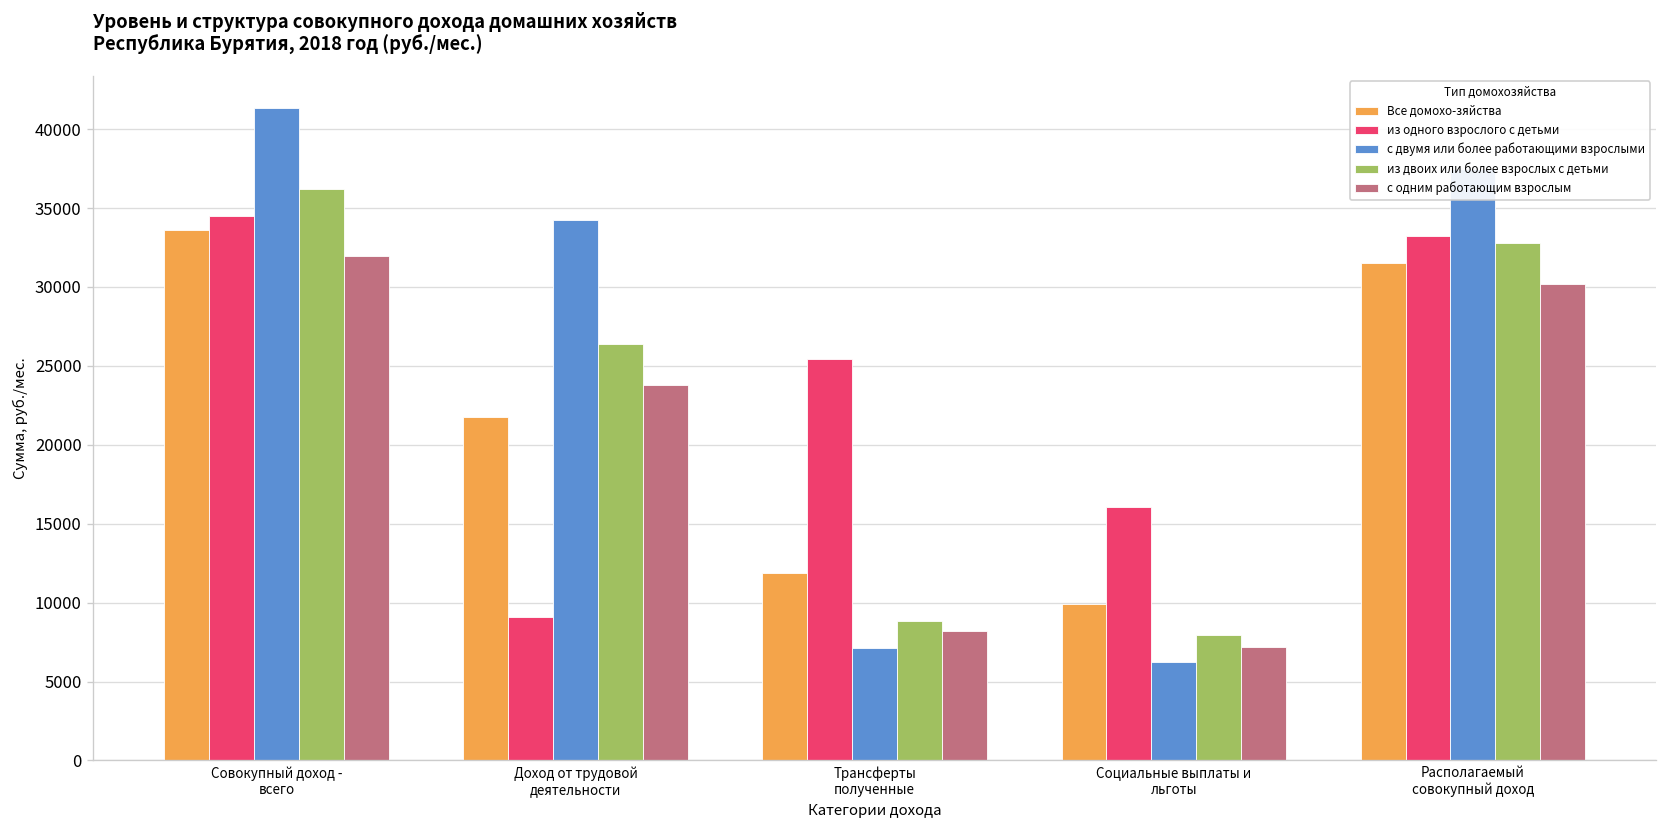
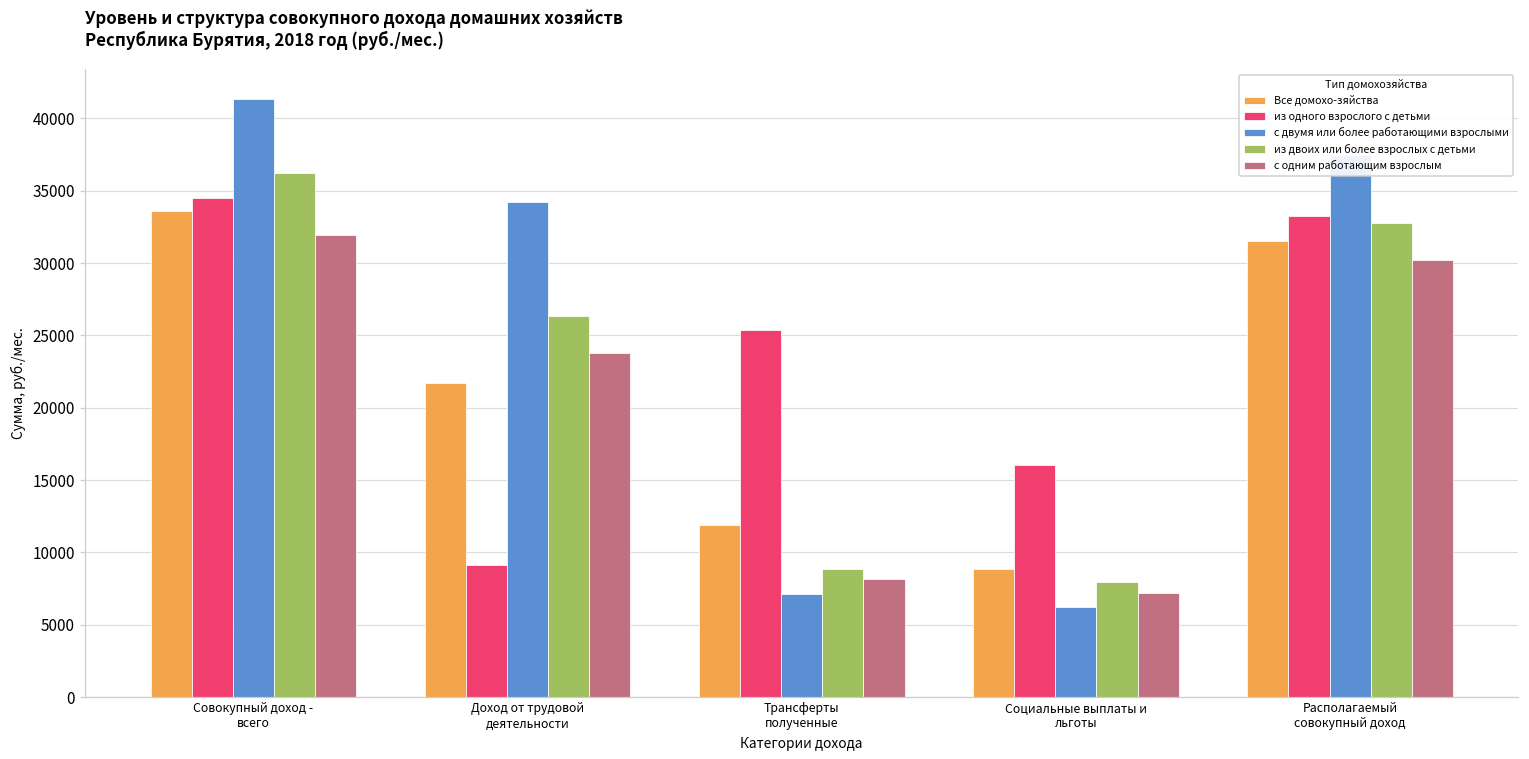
  {
    "Все домохо-зяйства": {
      "Совокупный доход - всего": 33600,
      "Доход от трудовой деятельности": 21700,
      "Трансферты полученные": 11900,
-     "Социальные выплаты и льготы": 9900,
+     "Социальные выплаты и льготы": 8900,
      "Располагаемый совокупный доход": 31500
    },
    "из одного взрослого с детьми": {
      "Совокупный доход - всего": 34500,
      "Доход от трудовой деятельности": 9100,
      "Трансферты полученные": 25400,
      "Социальные выплаты и льготы": 16100,
      "Располагаемый совокупный доход": 33200
    },
    "с двумя или более работающими взрослыми": {
      "Совокупный доход - всего": 41300,
      "Доход от трудовой деятельности": 34200,
      "Трансферты полученные": 7100,
      "Социальные выплаты и льготы": 6200
    },
    "из двоих или более взрослых с детьми": {
      "Совокупный доход - всего": 36200,
      "Доход от трудовой деятельности": 26400,
      "Трансферты полученные": 8800,
      "Социальные выплаты и льготы": 8000,
      "Располагаемый совокупный доход": 32800
    },
    "с одним работающим взрослым": {
      "Совокупный доход - всего": 32000,
      "Доход от трудовой деятельности": 23800,
      "Трансферты полученные": 8200,
      "Социальные выплаты и льготы": 7200,
      "Располагаемый совокупный доход": 30200
    }
  }
